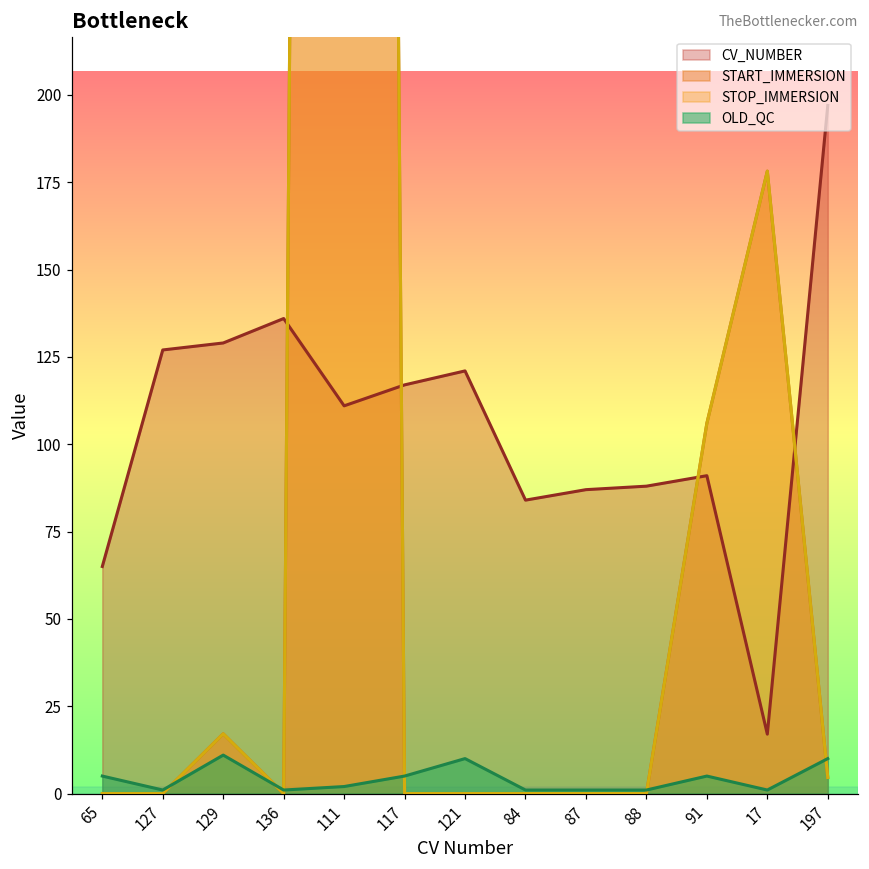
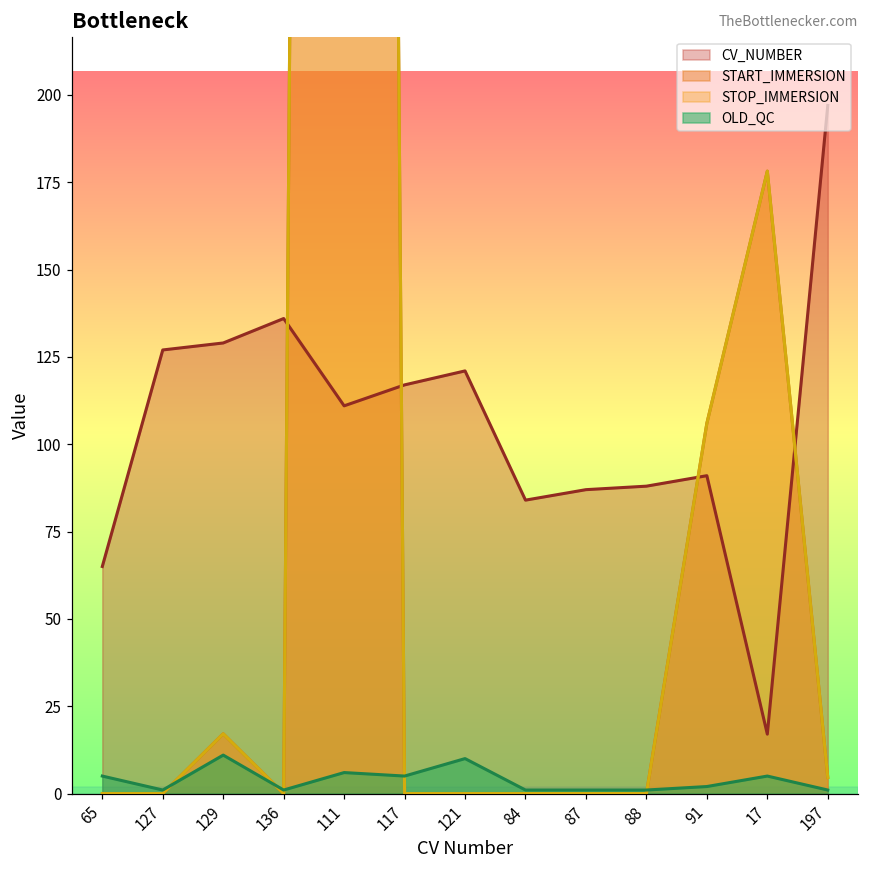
  {
    "OLD_QC": {
      "65": 5,
      "127": 1,
      "129": 11,
      "136": 1,
-     "111": 2,
+     "111": 6,
      "117": 5,
      "121": 10,
      "84": 1,
      "87": 1,
      "88": 1,
-     "91": 5,
-     "17": 1,
-     "197": 10
+     "91": 2,
+     "17": 5,
+     "197": 1
    }
  }
